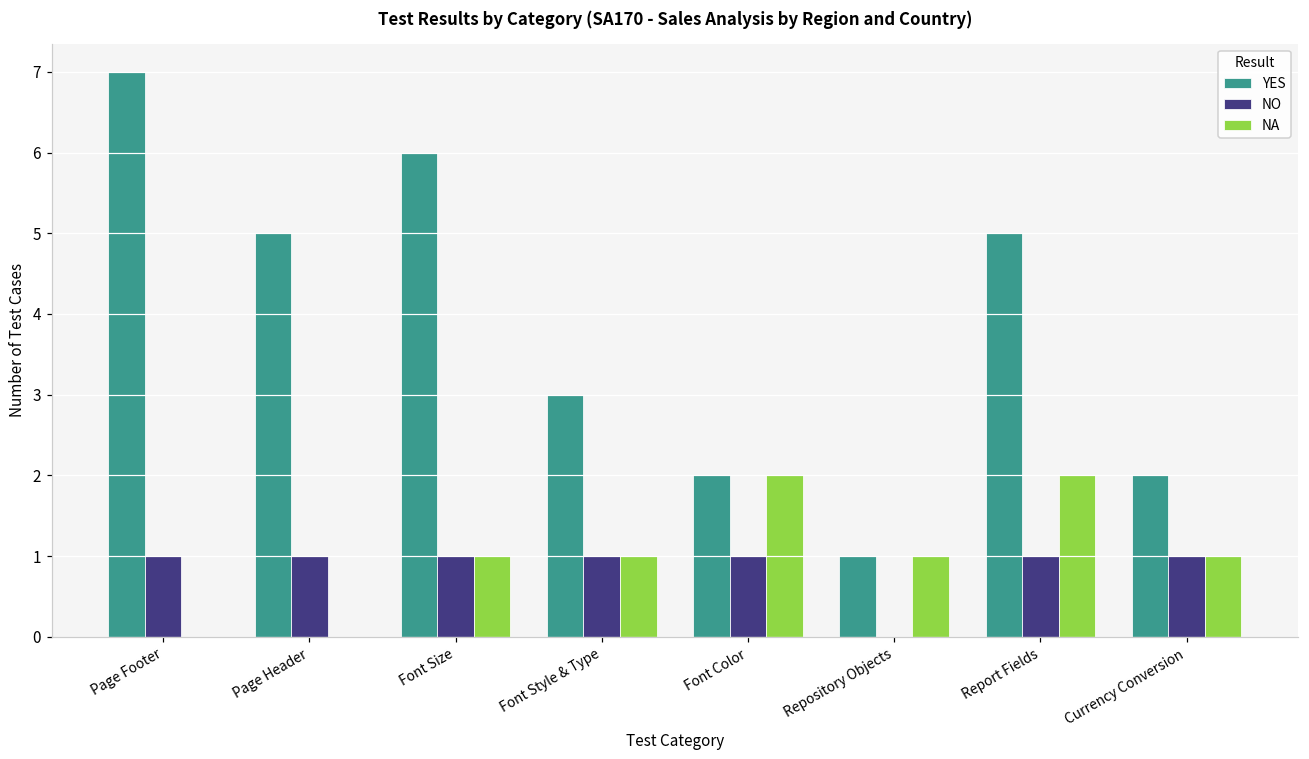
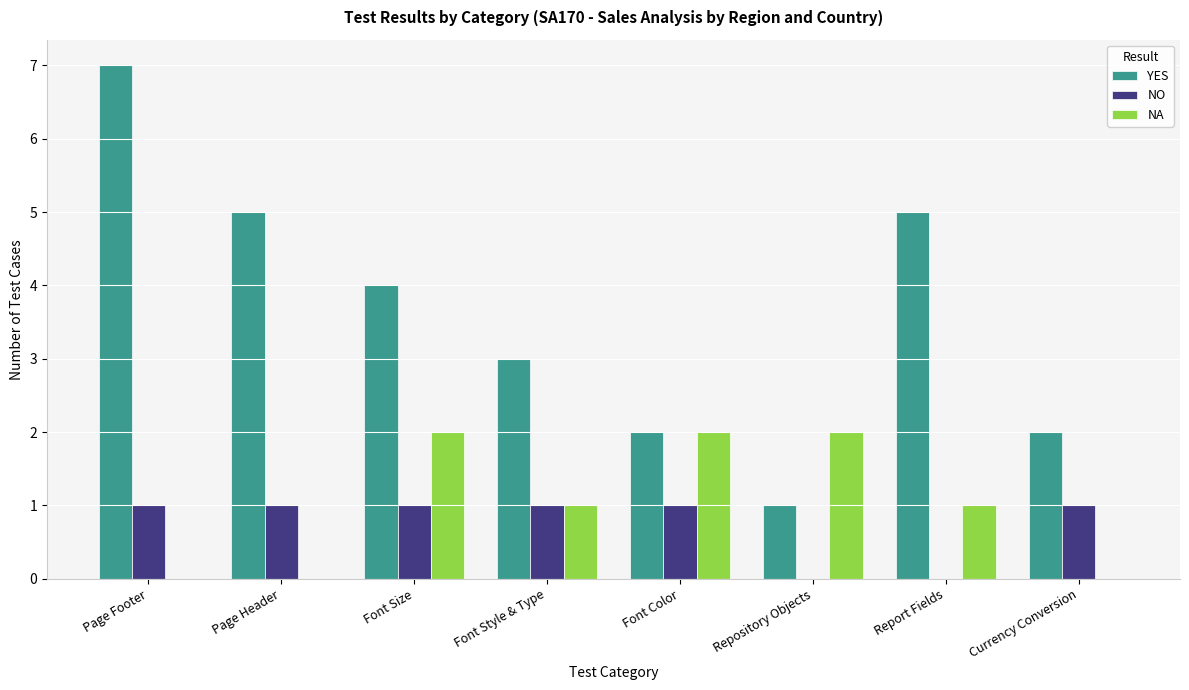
  {
    "YES": {
      "Page Footer": 7,
      "Page Header": 5,
-     "Font Size": 6,
+     "Font Size": 4,
      "Font Style & Type": 3,
      "Font Color": 2,
      "Repository Objects": 1,
      "Report Fields": 5,
      "Currency Conversion": 2
    },
    "NO": {
      "Page Footer": 1,
      "Page Header": 1,
      "Font Size": 1,
      "Font Style & Type": 1,
      "Font Color": 1,
      "Repository Objects": 0,
-     "Report Fields": 1,
+     "Report Fields": 0,
      "Currency Conversion": 1
    },
    "NA": {
      "Page Footer": 0,
      "Page Header": 0,
-     "Font Size": 1,
+     "Font Size": 2,
      "Font Style & Type": 1,
      "Font Color": 2,
-     "Repository Objects": 1,
-     "Report Fields": 2,
-     "Currency Conversion": 1
+     "Repository Objects": 2,
+     "Report Fields": 1,
+     "Currency Conversion": 0
    }
  }
